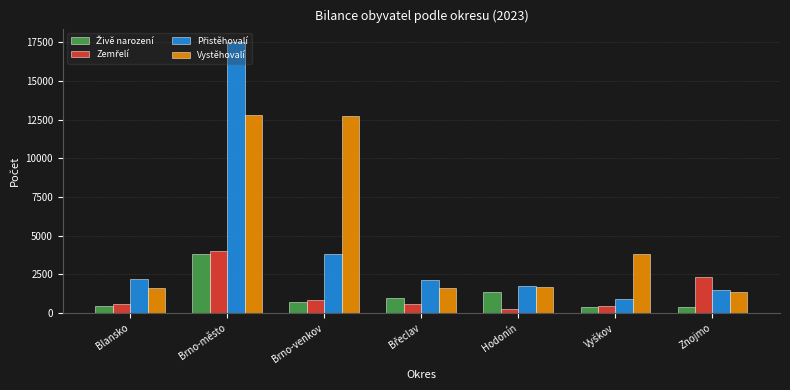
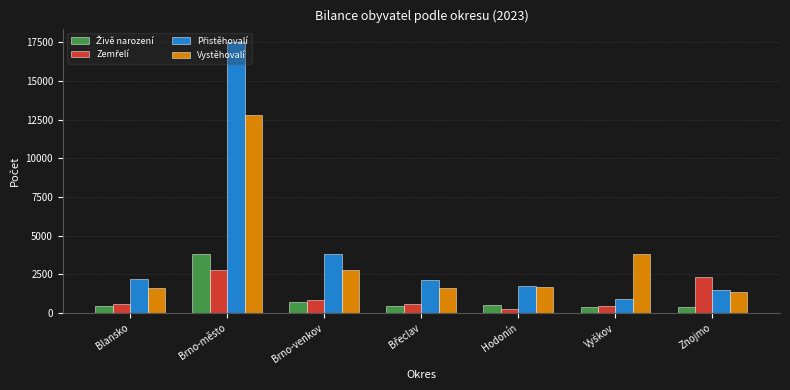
  {
    "Živě narození": {
      "Blansko": 400,
      "Brno-město": 3800,
      "Brno-venkov": 700,
-     "Břeclav": 1000,
-     "Hodonín": 1400,
+     "Břeclav": 400,
+     "Hodonín": 500,
      "Vyškov": 400,
      "Znojmo": 400
    },
    "Zemřelí": {
      "Blansko": 600,
-     "Brno-město": 4000,
+     "Brno-město": 2800,
      "Brno-venkov": 800,
      "Břeclav": 600,
      "Hodonín": 300,
      "Vyškov": 400,
      "Znojmo": 2400
    },
    "Přistěhovalí": {
      "Blansko": 2200,
      "Brno-venkov": 3800,
      "Břeclav": 2200,
      "Hodonín": 1800,
      "Vyškov": 900,
      "Znojmo": 1500
    },
    "Vystěhovalí": {
      "Blansko": 1600,
      "Brno-město": 12800,
-     "Brno-venkov": 12700,
+     "Brno-venkov": 2800,
      "Břeclav": 1600,
      "Hodonín": 1700,
      "Vyškov": 3800,
      "Znojmo": 1300
    }
  }
